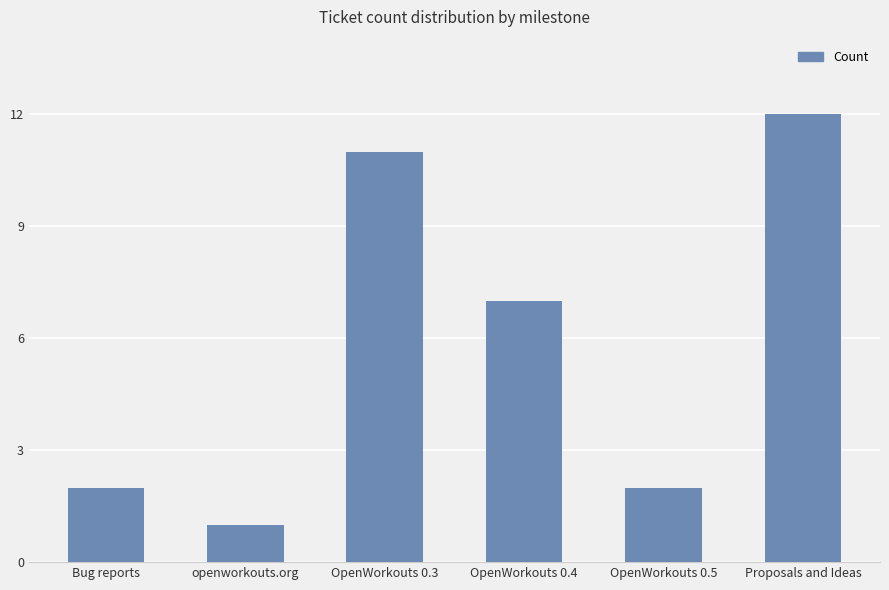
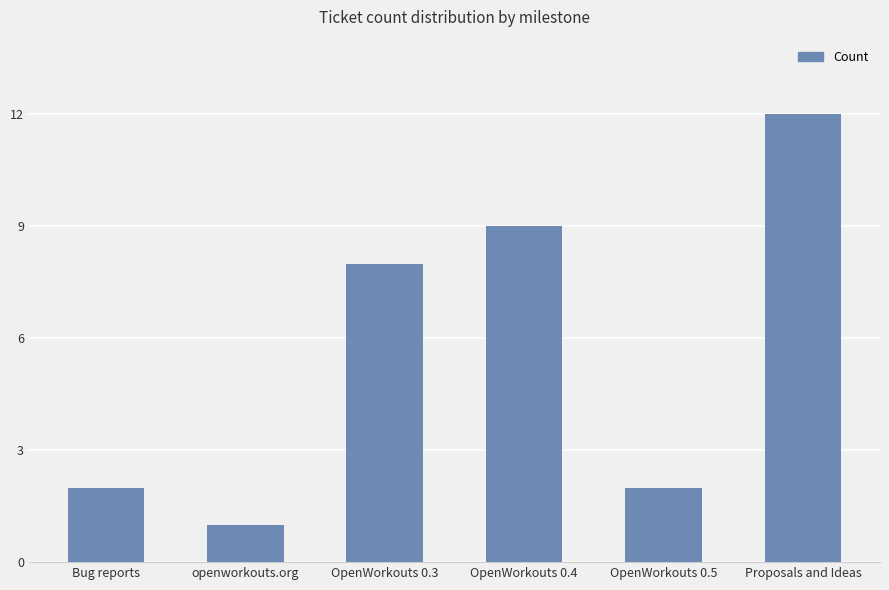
  {
    "Bug reports": 2,
    "openworkouts.org": 1,
-   "OpenWorkouts 0.3": 11,
-   "OpenWorkouts 0.4": 7,
+   "OpenWorkouts 0.3": 8,
+   "OpenWorkouts 0.4": 9,
    "OpenWorkouts 0.5": 2,
    "Proposals and Ideas": 12
  }
